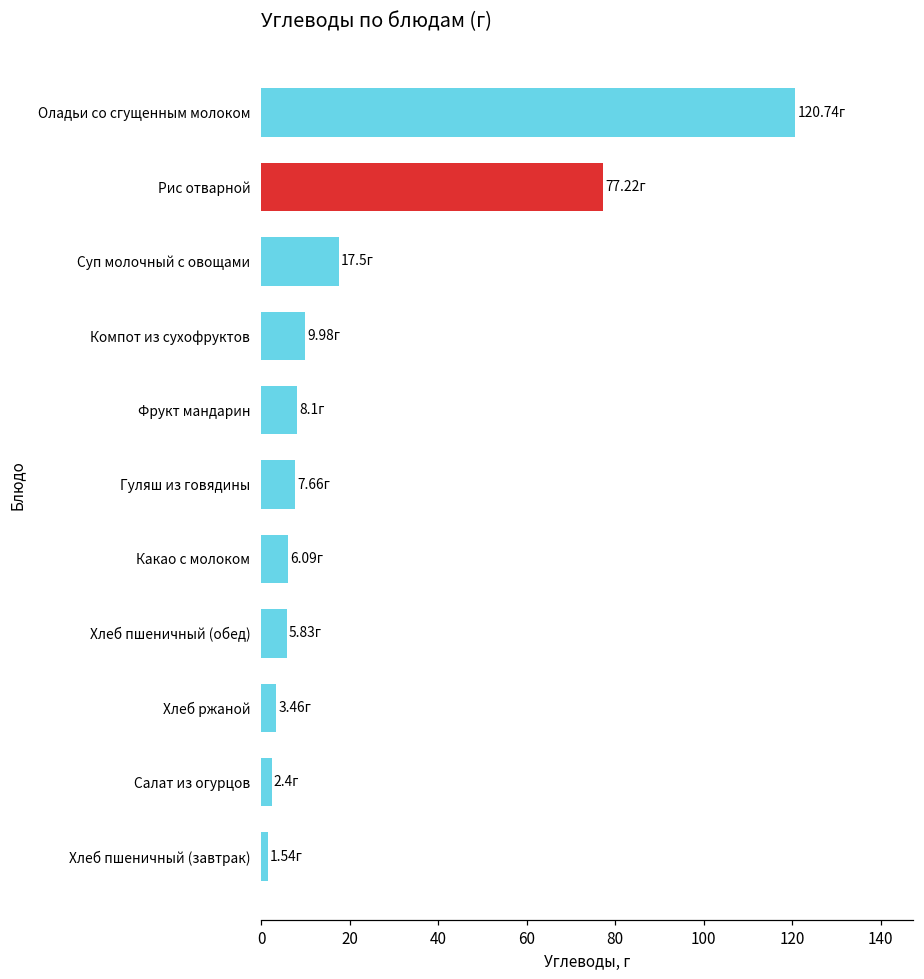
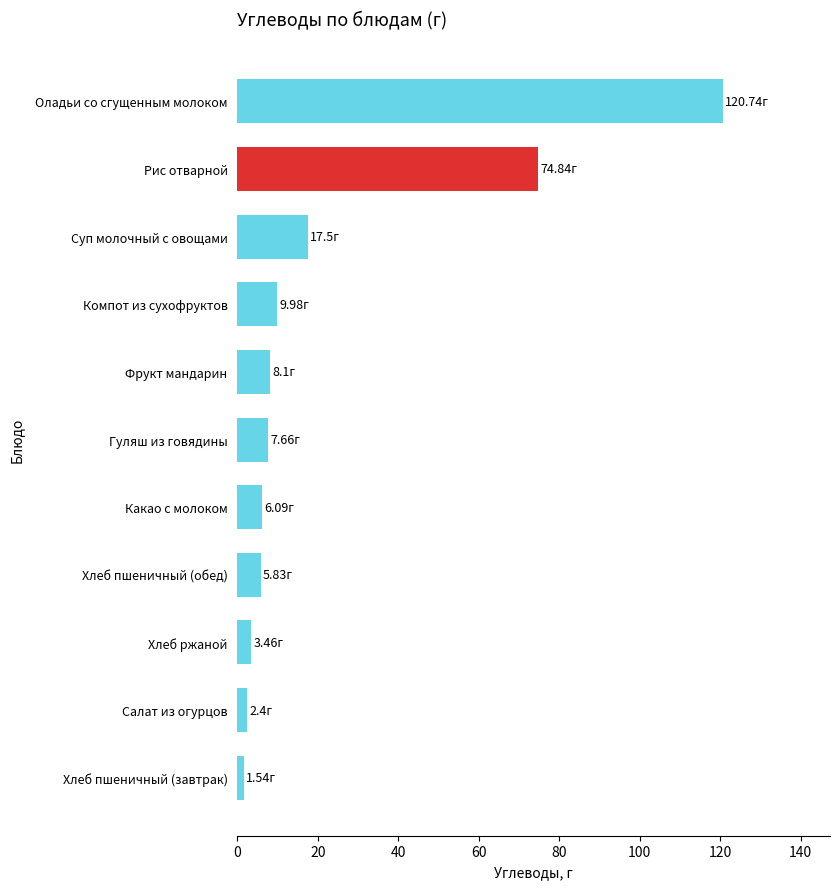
  {
    "Оладьи со сгущенным молоком": "120.74г",
-   "Рис отварной": "77.22г",
+   "Рис отварной": "74.84г",
    "Суп молочный с овощами": "17.5г",
    "Компот из сухофруктов": "9.98г",
    "Фрукт мандарин": "8.1г",
    "Гуляш из говядины": "7.66г",
    "Какао с молоком": "6.09г",
    "Хлеб пшеничный (обед)": "5.83г",
    "Хлеб ржаной": "3.46г",
    "Салат из огурцов": "2.4г",
    "Хлеб пшеничный (завтрак)": "1.54г"
  }
